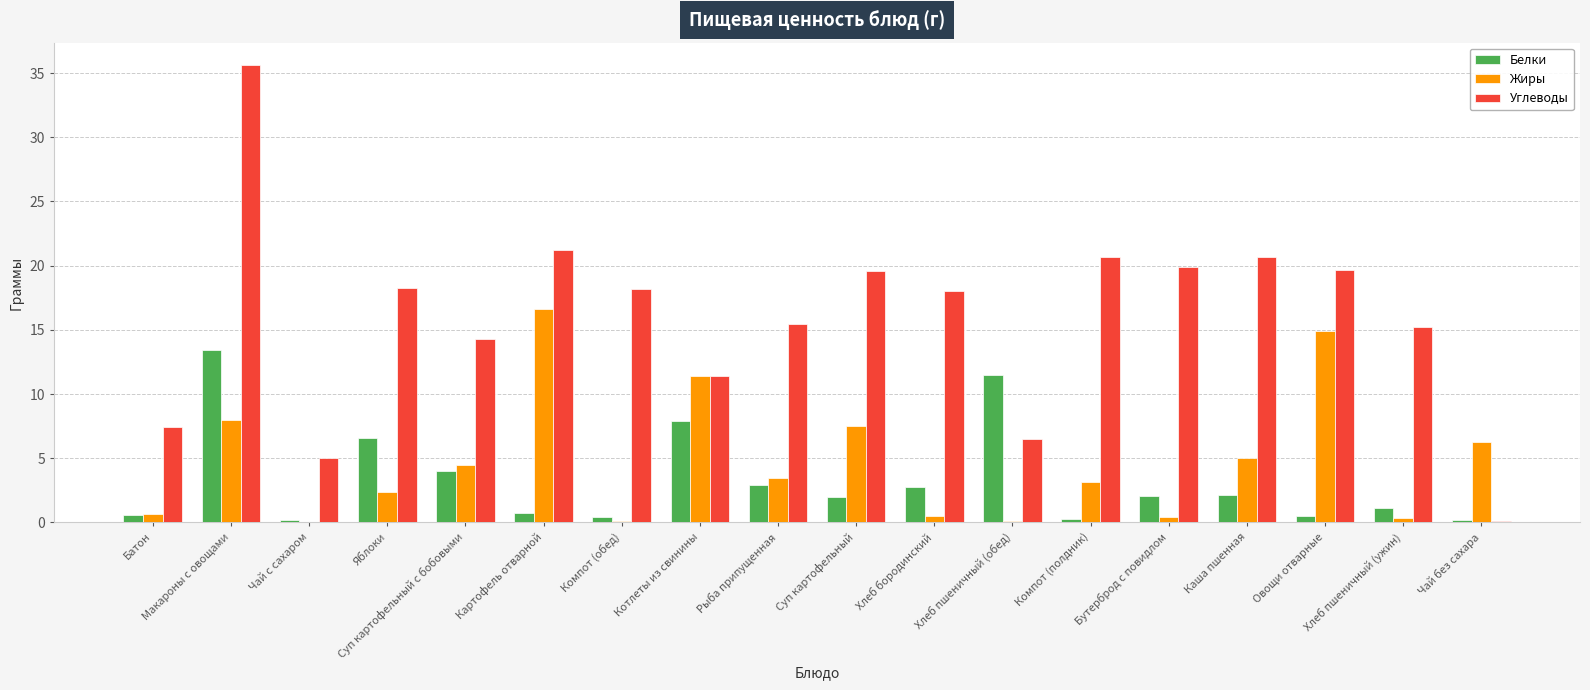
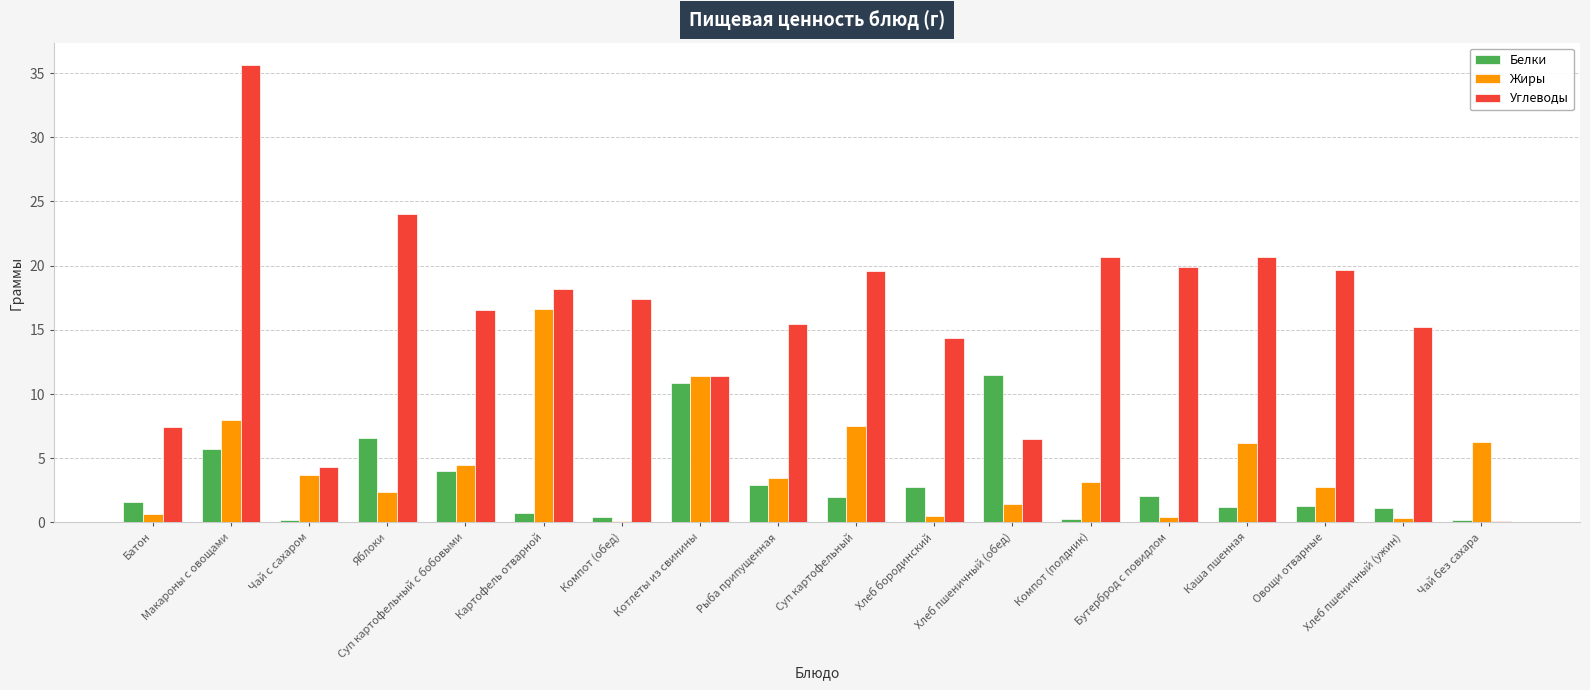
  {
    "Белки": {
-     "Батон": 0.5,
-     "Макароны с овощами": 13.4,
+     "Батон": 1.6,
+     "Макароны с овощами": 5.7,
      "Чай с сахаром": 0.2,
      "Яблоки": 6.6,
      "Суп картофельный с бобовыми": 4.0,
      "Картофель отварной": 0.8,
      "Компот (обед)": 0.4,
-     "Котлеты из свинины": 7.9,
+     "Котлеты из свинины": 10.9,
      "Рыба припущенная": 2.9,
      "Суп картофельный": 2.0,
      "Хлеб бородинский": 2.8,
      "Хлеб пшеничный (обед)": 11.5,
      "Компот (полдник)": 0.3,
      "Бутерброд с повидлом": 2.0,
-     "Каша пшенная": 2.1,
-     "Овощи отварные": 0.5,
+     "Каша пшенная": 1.2,
+     "Овощи отварные": 1.3,
      "Хлеб пшеничный (ужин)": 1.1,
      "Чай без сахара": 0.2
    },
    "Жиры": {
      "Батон": 0.6,
      "Макароны с овощами": 8.0,
-     "Чай с сахаром": 0.0,
+     "Чай с сахаром": 3.7,
      "Яблоки": 2.4,
      "Суп картофельный с бобовыми": 4.5,
      "Картофель отварной": 16.6,
      "Котлеты из свинины": 11.4,
      "Рыба припущенная": 3.5,
      "Суп картофельный": 7.5,
      "Хлеб бородинский": 0.5,
-     "Хлеб пшеничный (обед)": 0.2,
+     "Хлеб пшеничный (обед)": 1.5,
      "Компот (полдник)": 3.1,
      "Бутерброд с повидлом": 0.4,
-     "Каша пшенная": 5.0,
-     "Овощи отварные": 14.9,
+     "Каша пшенная": 6.2,
+     "Овощи отварные": 2.7,
      "Хлеб пшеничный (ужин)": 0.4,
      "Чай без сахара": 6.3
    },
    "Углеводы": {
      "Батон": 7.4,
      "Макароны с овощами": 35.6,
-     "Чай с сахаром": 5.0,
-     "Яблоки": 18.3,
-     "Суп картофельный с бобовыми": 14.3,
-     "Картофель отварной": 21.2,
-     "Компот (обед)": 18.2,
+     "Чай с сахаром": 4.3,
+     "Яблоки": 24.0,
+     "Суп картофельный с бобовыми": 16.6,
+     "Картофель отварной": 18.2,
+     "Компот (обед)": 17.4,
      "Котлеты из свинины": 11.4,
      "Рыба припущенная": 15.5,
      "Суп картофельный": 19.6,
-     "Хлеб бородинский": 18.0,
+     "Хлеб бородинский": 14.4,
      "Хлеб пшеничный (обед)": 6.5,
      "Компот (полдник)": 20.7,
      "Бутерброд с повидлом": 19.9,
      "Каша пшенная": 20.6,
      "Овощи отварные": 19.7,
      "Хлеб пшеничный (ужин)": 15.2
    }
  }
